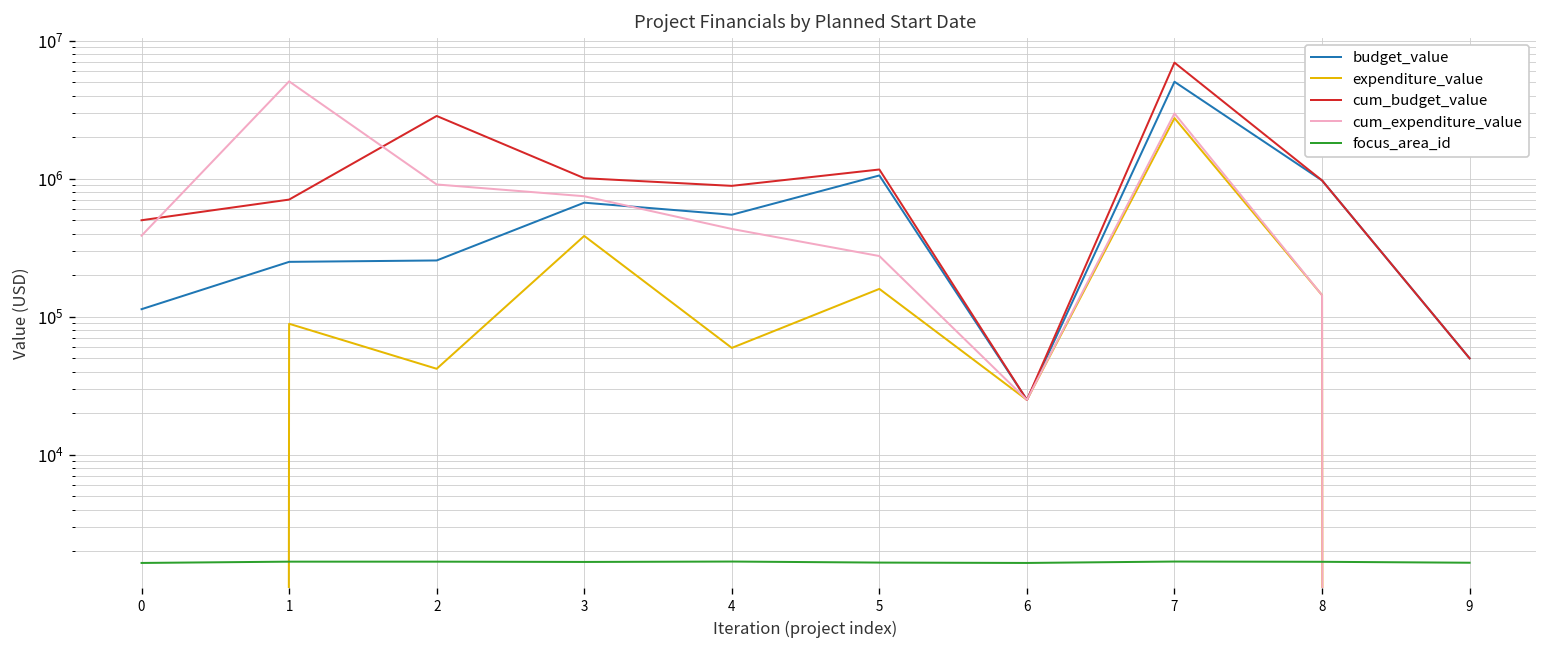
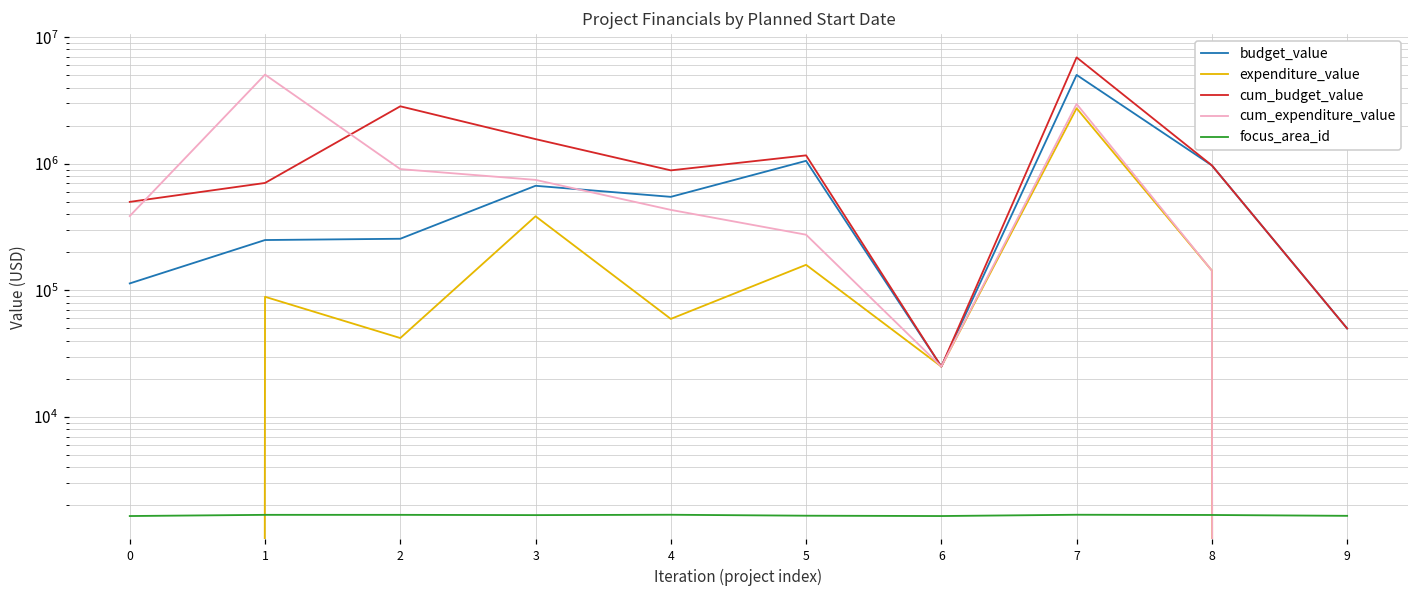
  {
    "budget_value": {
      "0": 110000,
      "1": 250000,
      "2": 260000,
      "3": 700000,
      "4": 500000,
      "5": 1100000,
      "7": 5000000
    },
    "expenditure_value": {
      "1": 90000,
      "2": 42000,
      "3": 380000,
      "4": 60000,
      "5": 160000,
      "7": 2700000
    },
    "cum_budget_value": {
      "0": 500000,
      "1": 700000,
      "2": 2800000,
-     "3": 1000000,
+     "3": 1600000,
      "4": 900000,
      "5": 1200000,
      "7": 7000000
    },
    "cum_expenditure_value": {
      "0": 390000,
      "1": 5000000,
      "2": 900000,
      "3": 700000,
      "4": 430000,
      "5": 280000,
      "7": 3000000
    },
    "focus_area_id": {
      "0": 1600,
      "1": 1700,
      "2": 1700,
      "3": 1700,
      "4": 1700,
      "5": 1700,
      "6": 1600,
      "7": 1700,
      "8": 1700,
      "9": 1700
    }
  }
